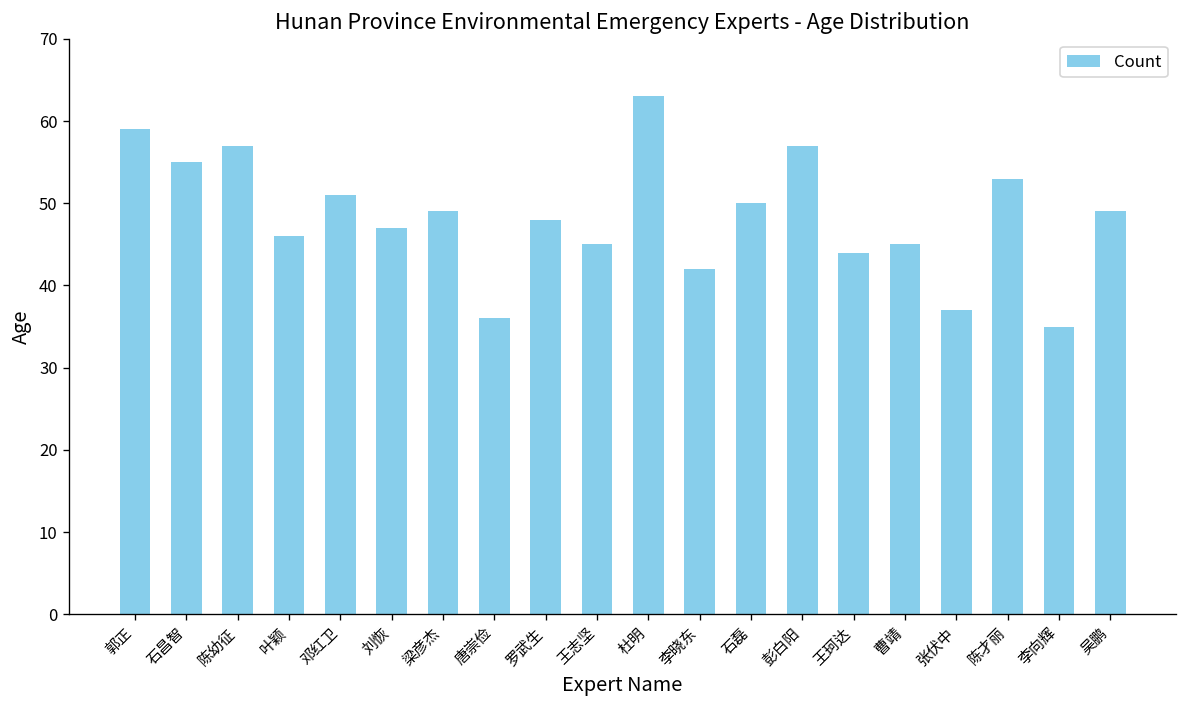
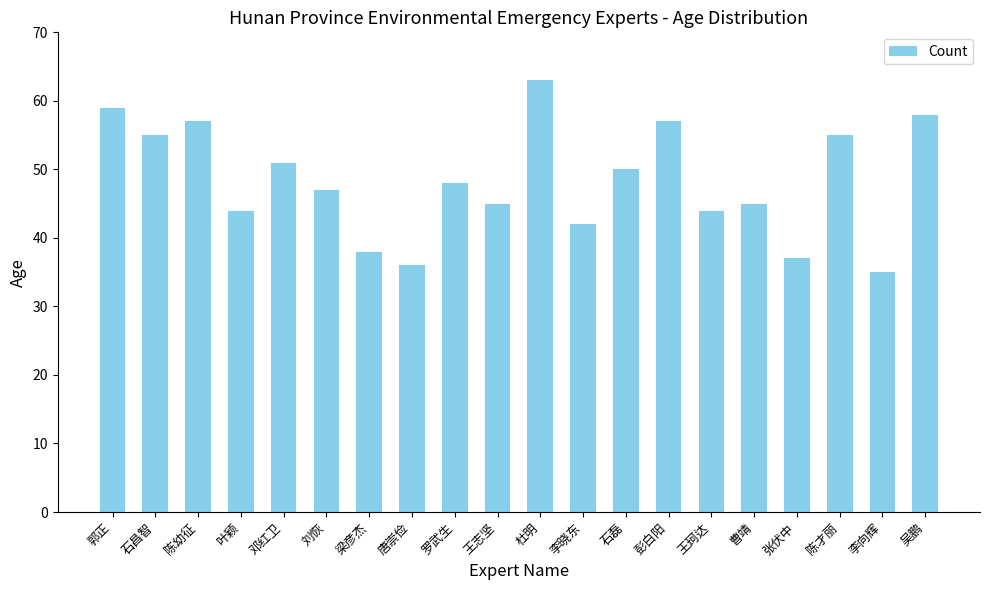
  {
    "郭正": 59,
    "石昌智": 55,
    "陈幼征": 57,
-   "叶颖": 46,
+   "叶颖": 44,
    "邓红卫": 51,
    "刘恢": 47,
-   "梁彦杰": 49,
+   "梁彦杰": 38,
    "唐崇俭": 36,
    "罗武生": 48,
    "王志坚": 45,
    "杜明": 63,
    "李晓东": 42,
    "石磊": 50,
    "彭白阳": 57,
    "王珂达": 44,
    "曹靖": 45,
    "张伏中": 37,
-   "陈才丽": 53,
+   "陈才丽": 55,
    "李向辉": 35,
-   "吴鹏": 49
+   "吴鹏": 58
  }
